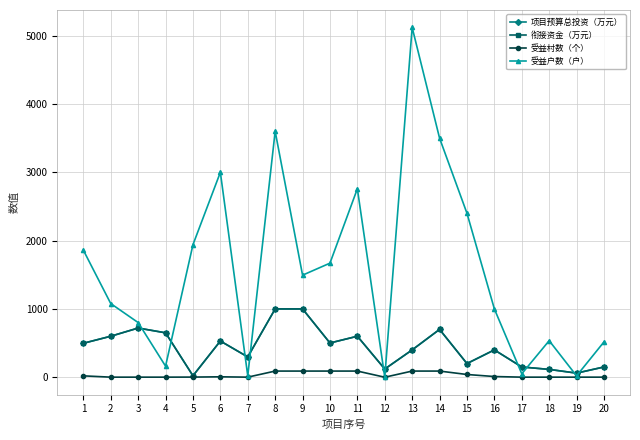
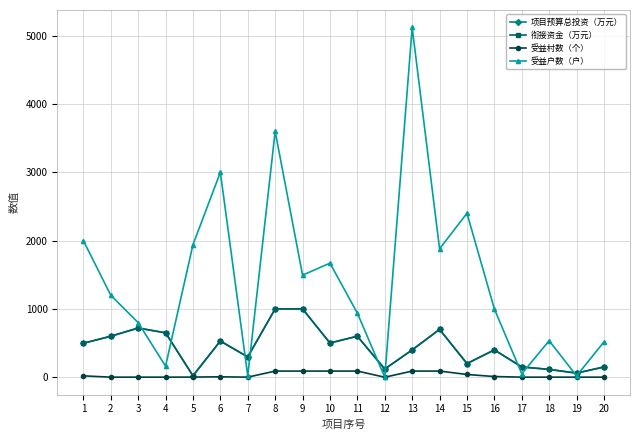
  {
    "受益户数（户）": {
-     "1": 1900,
-     "2": 1100,
+     "1": 2000,
+     "2": 1200,
      "3": 800,
      "4": 200,
      "5": 1900,
      "6": 3000,
      "8": 3600,
      "9": 1500,
      "10": 1700,
-     "11": 2800,
+     "11": 900,
      "13": 5100,
-     "14": 3500,
+     "14": 1900,
      "15": 2400,
      "16": 1000,
      "17": 100,
      "18": 500,
      "20": 500
    }
  }
